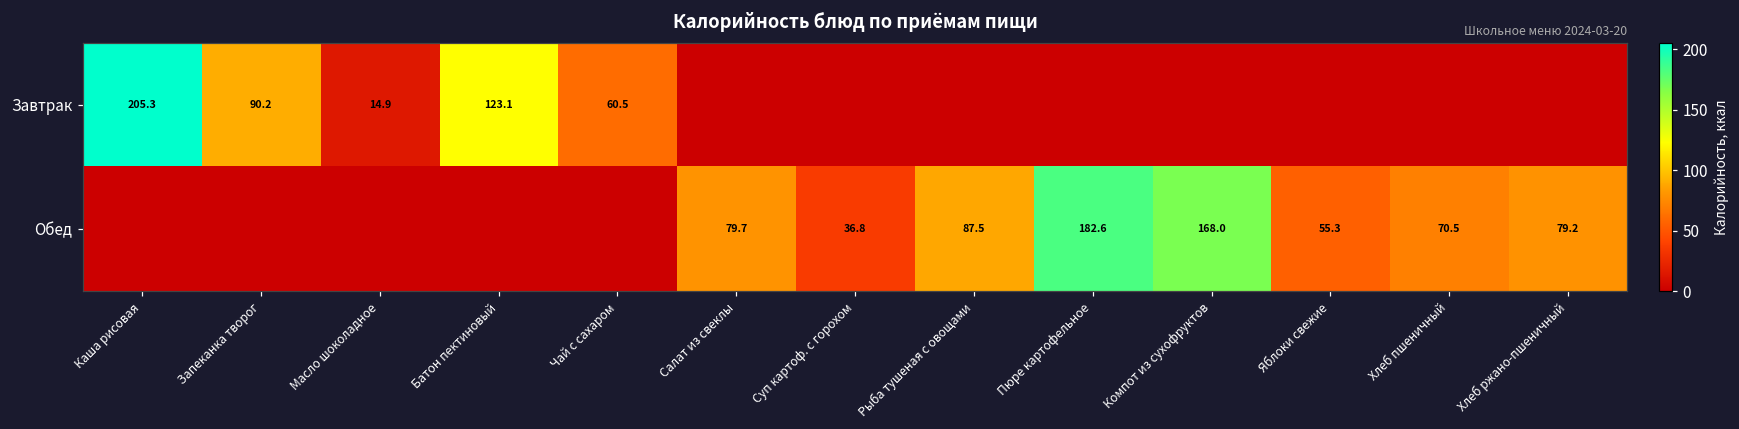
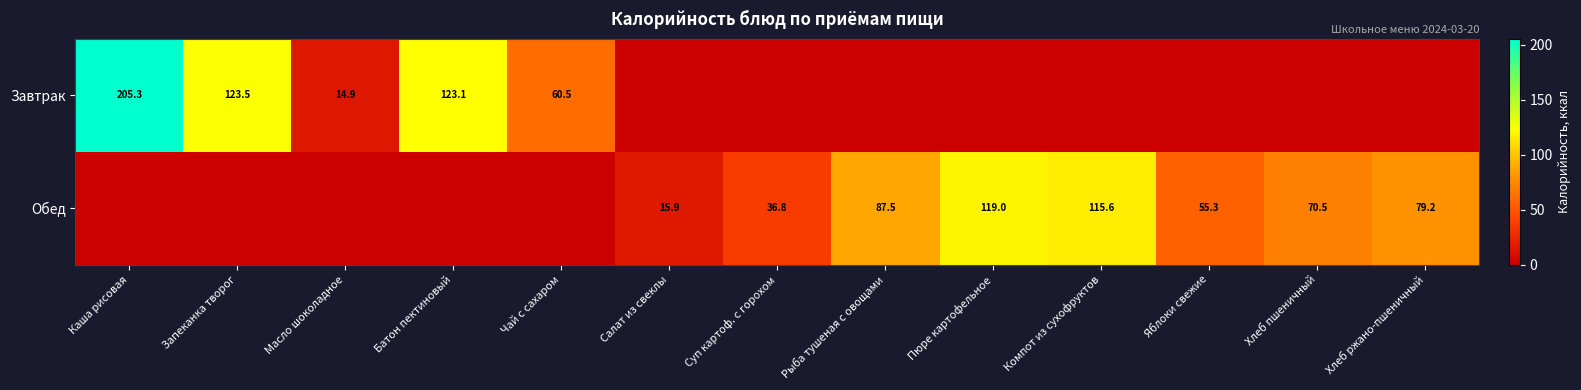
  {
    "Завтрак": {
      "Каша рисовая": 205.3,
-     "Запеканка творог": 90.2,
+     "Запеканка творог": 123.5,
      "Масло шоколадное": 14.9,
      "Батон пектиновый": 123.1,
      "Чай с сахаром": 60.5
    },
    "Обед": {
-     "Салат из свеклы": 79.7,
+     "Салат из свеклы": 15.9,
      "Суп картоф. с горохом": 36.8,
      "Рыба тушеная с овощами": 87.5,
-     "Пюре картофельное": 182.6,
-     "Компот из сухофруктов": 168.0,
+     "Пюре картофельное": 119.0,
+     "Компот из сухофруктов": 115.6,
      "Яблоки свежие": 55.3,
      "Хлеб пшеничный": 70.5,
      "Хлеб ржано-пшеничный": 79.2
    }
  }
